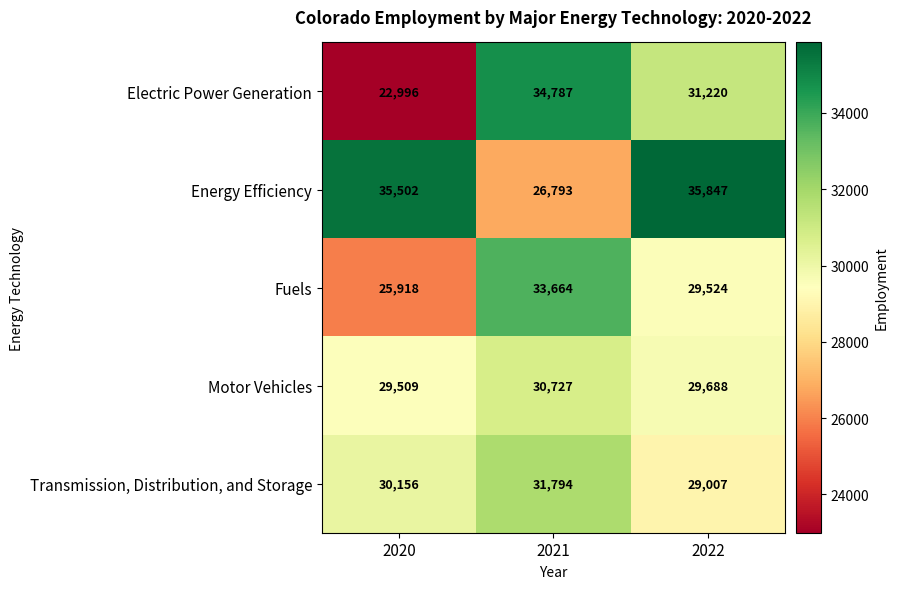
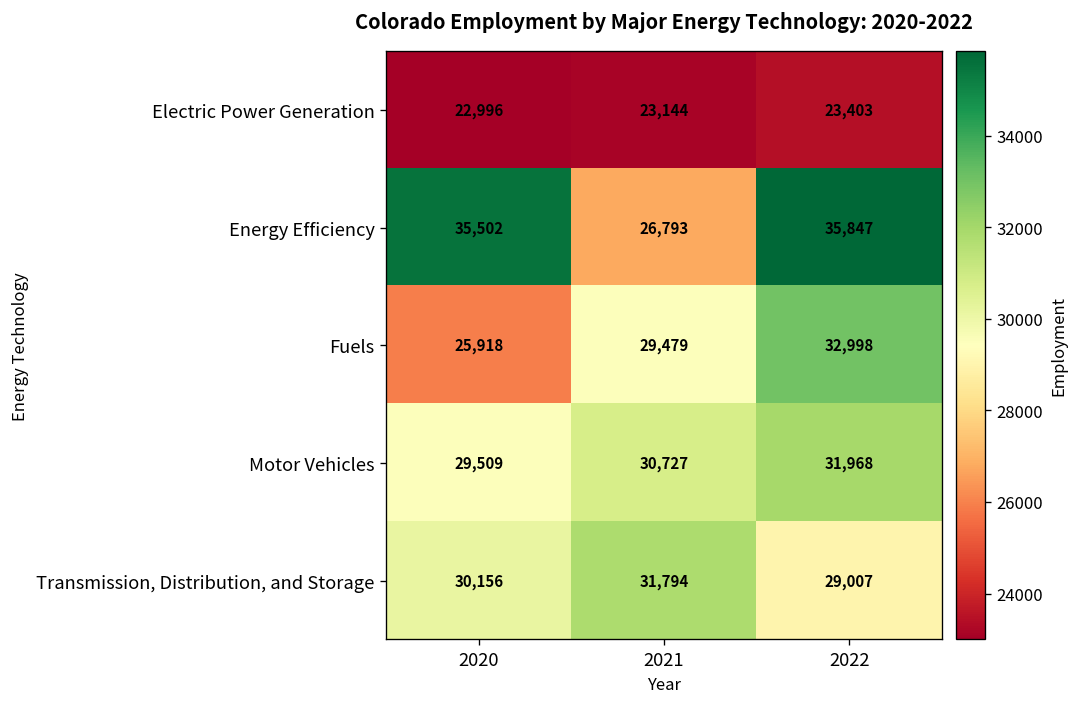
  {
    "Electric Power Generation": {
      "2020": "22,996",
-     "2021": "34,787",
-     "2022": "31,220"
+     "2021": "23,144",
+     "2022": "23,403"
    },
    "Energy Efficiency": {
      "2020": "35,502",
      "2021": "26,793",
      "2022": "35,847"
    },
    "Fuels": {
      "2020": "25,918",
-     "2021": "33,664",
-     "2022": "29,524"
+     "2021": "29,479",
+     "2022": "32,998"
    },
    "Motor Vehicles": {
      "2020": "29,509",
      "2021": "30,727",
-     "2022": "29,688"
+     "2022": "31,968"
    },
    "Transmission, Distribution, and Storage": {
      "2020": "30,156",
      "2021": "31,794",
      "2022": "29,007"
    }
  }
